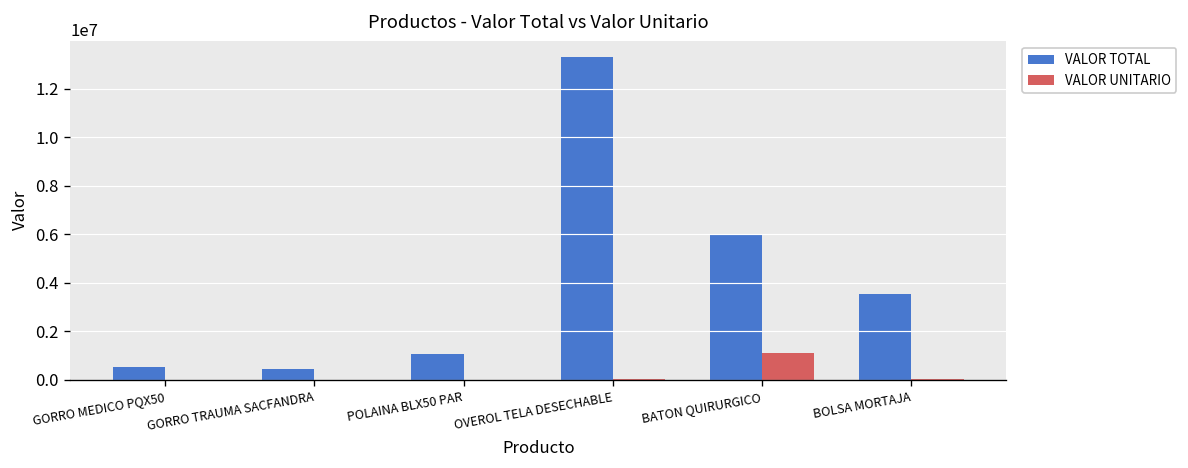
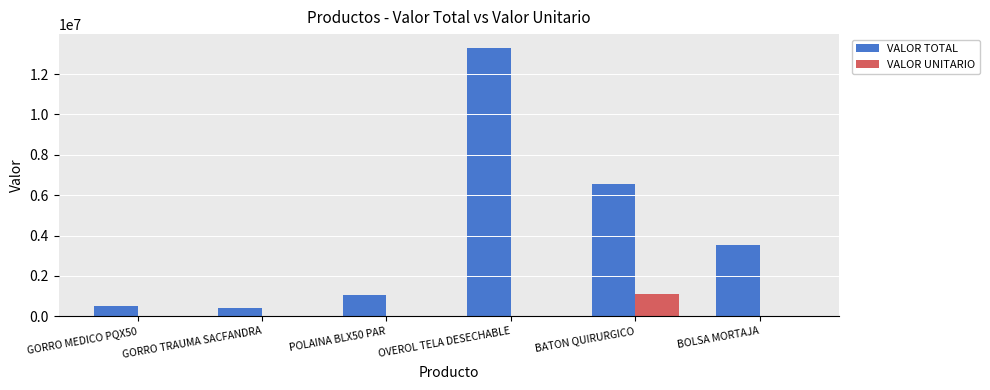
  {
    "VALOR TOTAL": {
      "GORRO MEDICO PQX50": 500000,
      "GORRO TRAUMA SACFANDRA": 400000,
      "POLAINA BLX50 PAR": 1000000,
      "OVEROL TELA DESECHABLE": 13300000,
-     "BATON QUIRURGICO": 6000000,
+     "BATON QUIRURGICO": 6500000,
      "BOLSA MORTAJA": 3500000
    },
    "VALOR UNITARIO": {
      "BATON QUIRURGICO": 1100000
    }
  }
